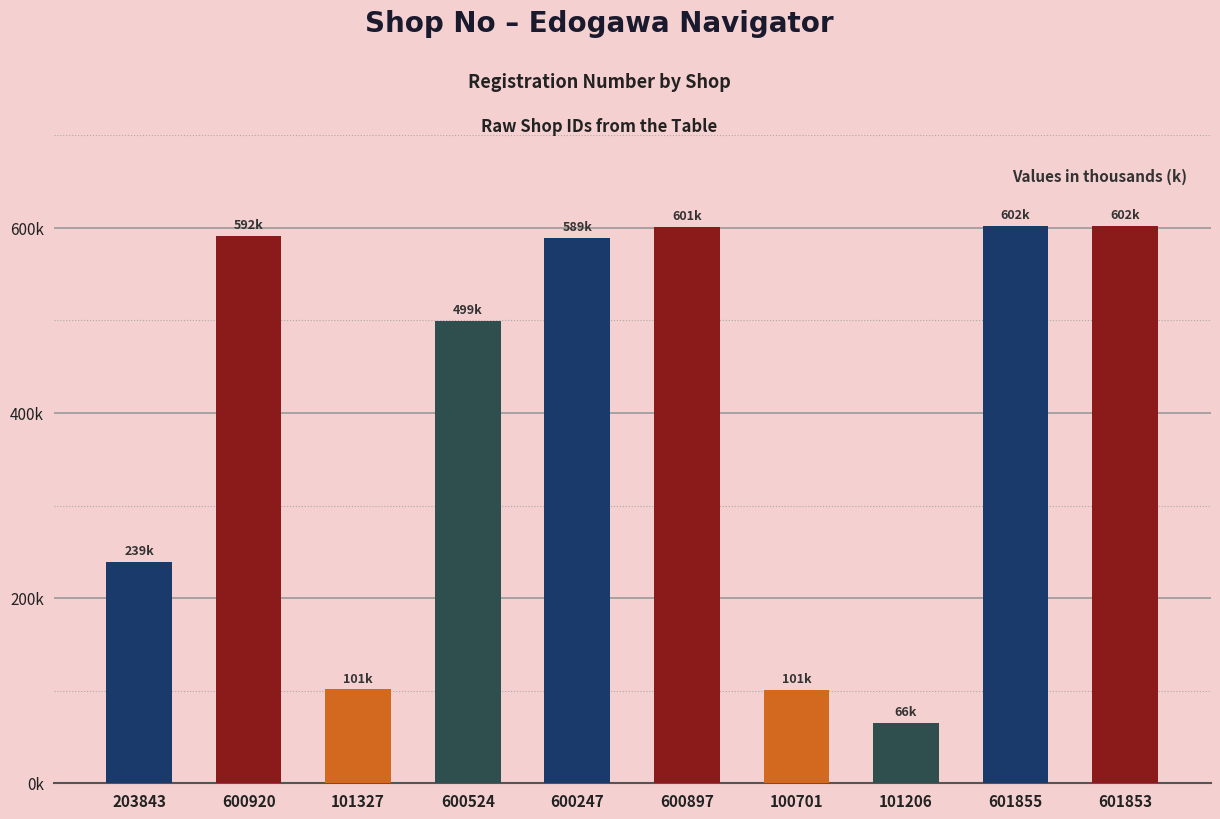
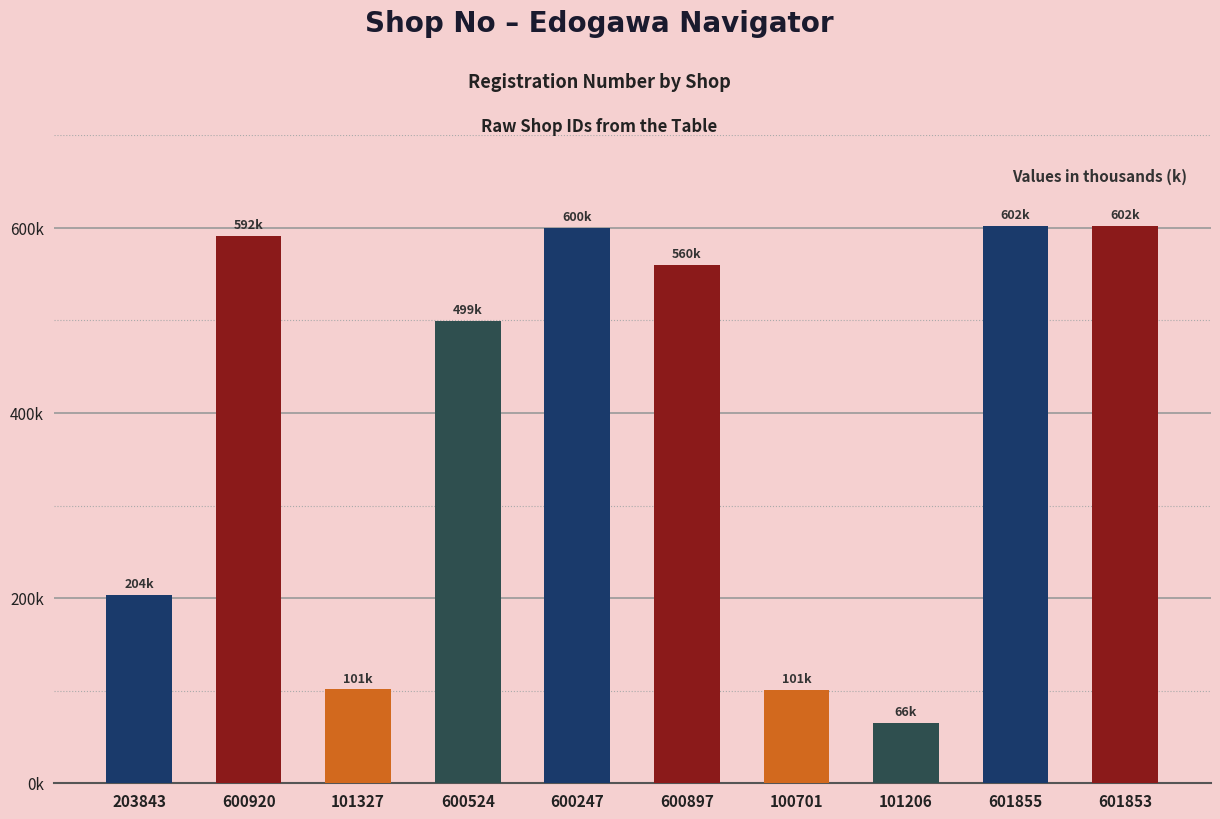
  {
-   "203843": "239k",
+   "203843": "204k",
    "600920": "592k",
    "101327": "101k",
    "600524": "499k",
-   "600247": "589k",
-   "600897": "601k",
+   "600247": "600k",
+   "600897": "560k",
    "100701": "101k",
    "101206": "66k",
    "601855": "602k",
    "601853": "602k"
  }
